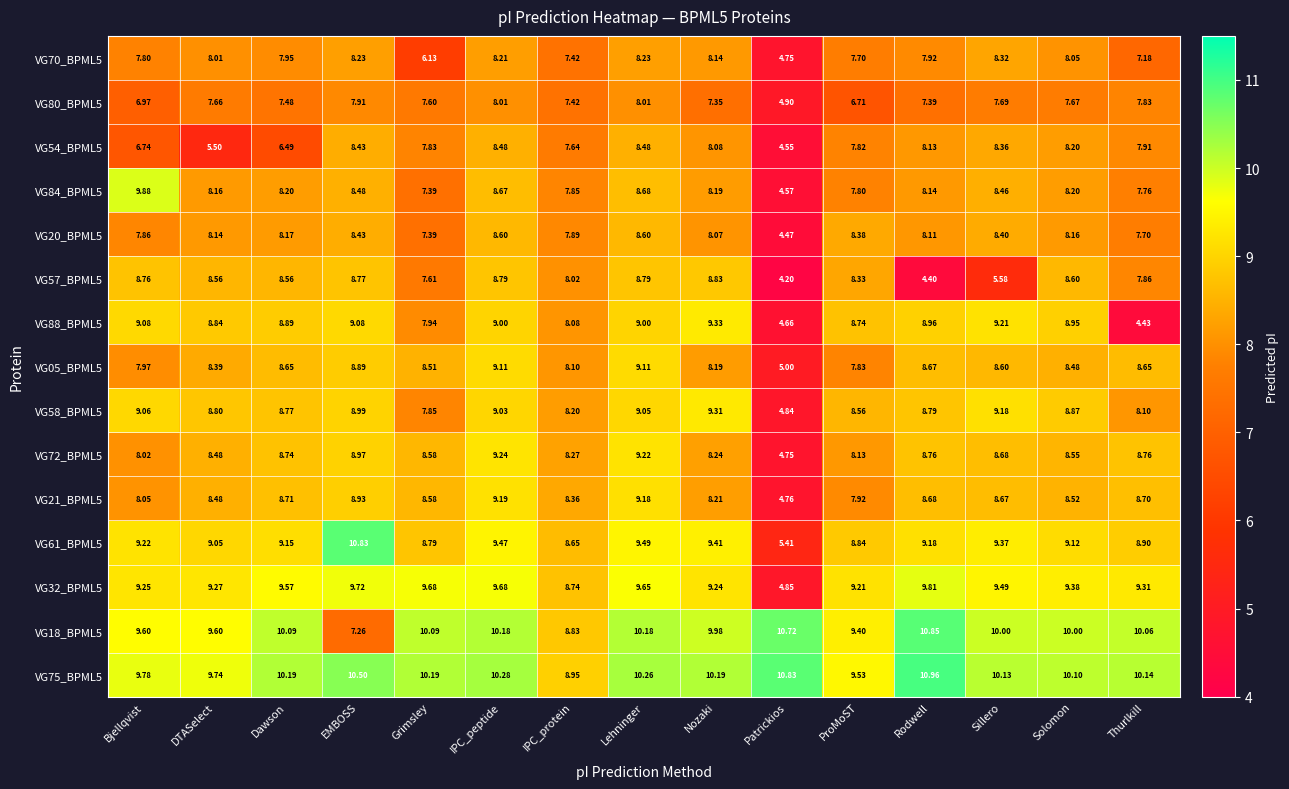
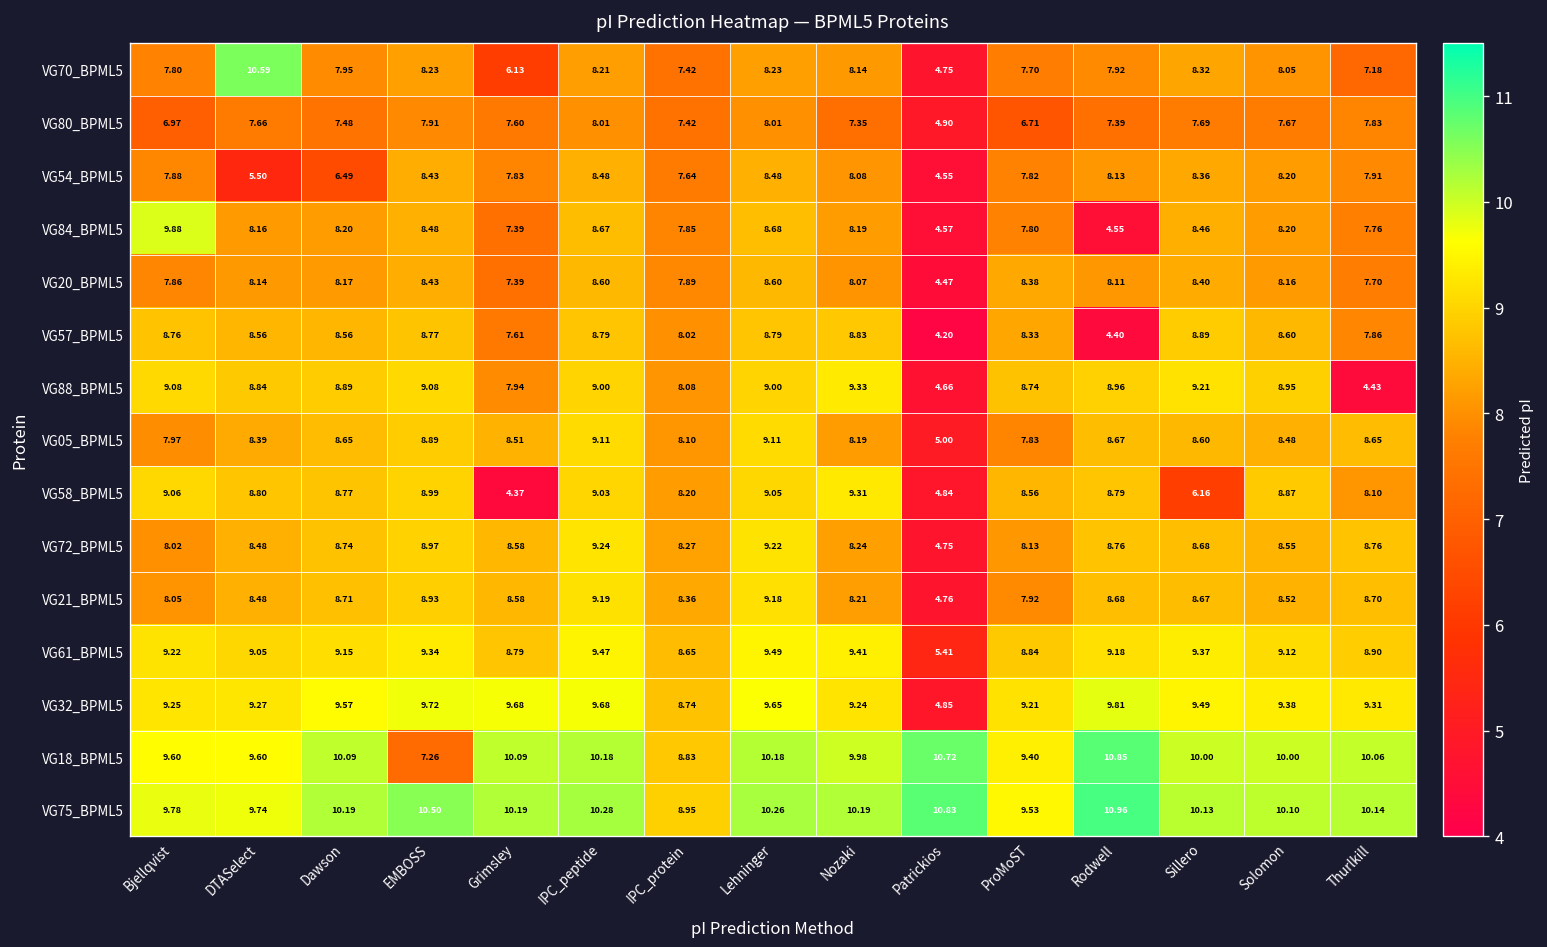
  {
    "VG70_BPML5": {
      "Bjellqvist": 7.80,
-     "DTASelect": 8.01,
+     "DTASelect": 10.59,
      "Dawson": 7.95,
      "EMBOSS": 8.23,
      "Grimsley": 6.13,
      "IPC_peptide": 8.21,
      "IPC_protein": 7.42,
      "Lehninger": 8.23,
      "Nozaki": 8.14,
      "Patrickios": 4.75,
      "ProMoST": 7.70,
      "Rodwell": 7.92,
      "Sillero": 8.32,
      "Solomon": 8.05,
      "Thurlkill": 7.18
    },
    "VG54_BPML5": {
-     "Bjellqvist": 6.74,
+     "Bjellqvist": 7.88,
      "DTASelect": 5.50,
      "Dawson": 6.49,
      "EMBOSS": 8.43,
      "Grimsley": 7.83,
      "IPC_peptide": 8.48,
      "IPC_protein": 7.64,
      "Lehninger": 8.48,
      "Nozaki": 8.08,
      "Patrickios": 4.55,
      "ProMoST": 7.82,
      "Rodwell": 8.13,
      "Sillero": 8.36,
      "Solomon": 8.20,
      "Thurlkill": 7.91
    },
    "VG84_BPML5": {
      "Bjellqvist": 9.88,
      "DTASelect": 8.16,
      "Dawson": 8.20,
      "EMBOSS": 8.48,
      "Grimsley": 7.39,
      "IPC_peptide": 8.67,
      "IPC_protein": 7.85,
      "Lehninger": 8.68,
      "Nozaki": 8.19,
      "Patrickios": 4.57,
      "ProMoST": 7.80,
-     "Rodwell": 8.14,
+     "Rodwell": 4.55,
      "Sillero": 8.46,
      "Solomon": 8.20,
      "Thurlkill": 7.76
    },
    "VG57_BPML5": {
      "Bjellqvist": 8.76,
      "DTASelect": 8.56,
      "Dawson": 8.56,
      "EMBOSS": 8.77,
      "Grimsley": 7.61,
      "IPC_peptide": 8.79,
      "IPC_protein": 8.02,
      "Lehninger": 8.79,
      "Nozaki": 8.83,
      "Patrickios": 4.20,
      "ProMoST": 8.33,
      "Rodwell": 4.40,
-     "Sillero": 5.58,
+     "Sillero": 8.89,
      "Solomon": 8.60,
      "Thurlkill": 7.86
    },
    "VG58_BPML5": {
      "Bjellqvist": 9.06,
      "DTASelect": 8.80,
      "Dawson": 8.77,
      "EMBOSS": 8.99,
-     "Grimsley": 7.85,
+     "Grimsley": 4.37,
      "IPC_peptide": 9.03,
      "IPC_protein": 8.20,
      "Lehninger": 9.05,
      "Nozaki": 9.31,
      "Patrickios": 4.84,
      "ProMoST": 8.56,
      "Rodwell": 8.79,
-     "Sillero": 9.18,
+     "Sillero": 6.16,
      "Solomon": 8.87,
      "Thurlkill": 8.10
    },
    "VG61_BPML5": {
      "Bjellqvist": 9.22,
      "DTASelect": 9.05,
      "Dawson": 9.15,
-     "EMBOSS": 10.83,
+     "EMBOSS": 9.34,
      "Grimsley": 8.79,
      "IPC_peptide": 9.47,
      "IPC_protein": 8.65,
      "Lehninger": 9.49,
      "Nozaki": 9.41,
      "Patrickios": 5.41,
      "ProMoST": 8.84,
      "Rodwell": 9.18,
      "Sillero": 9.37,
      "Solomon": 9.12,
      "Thurlkill": 8.90
    }
  }
